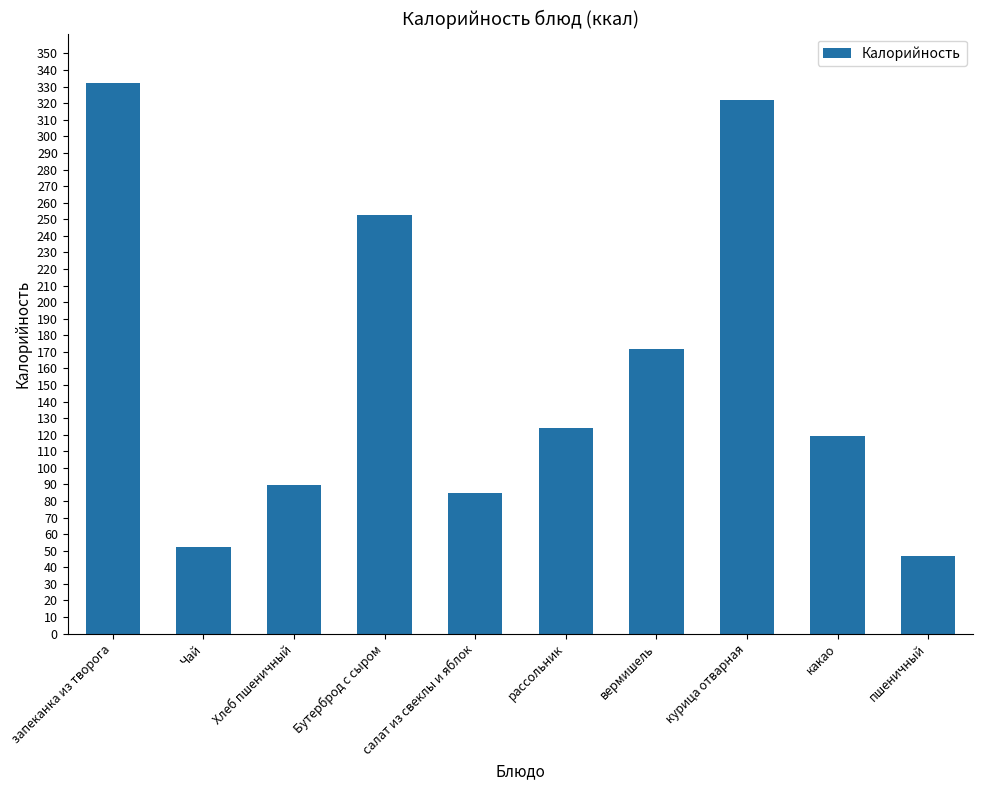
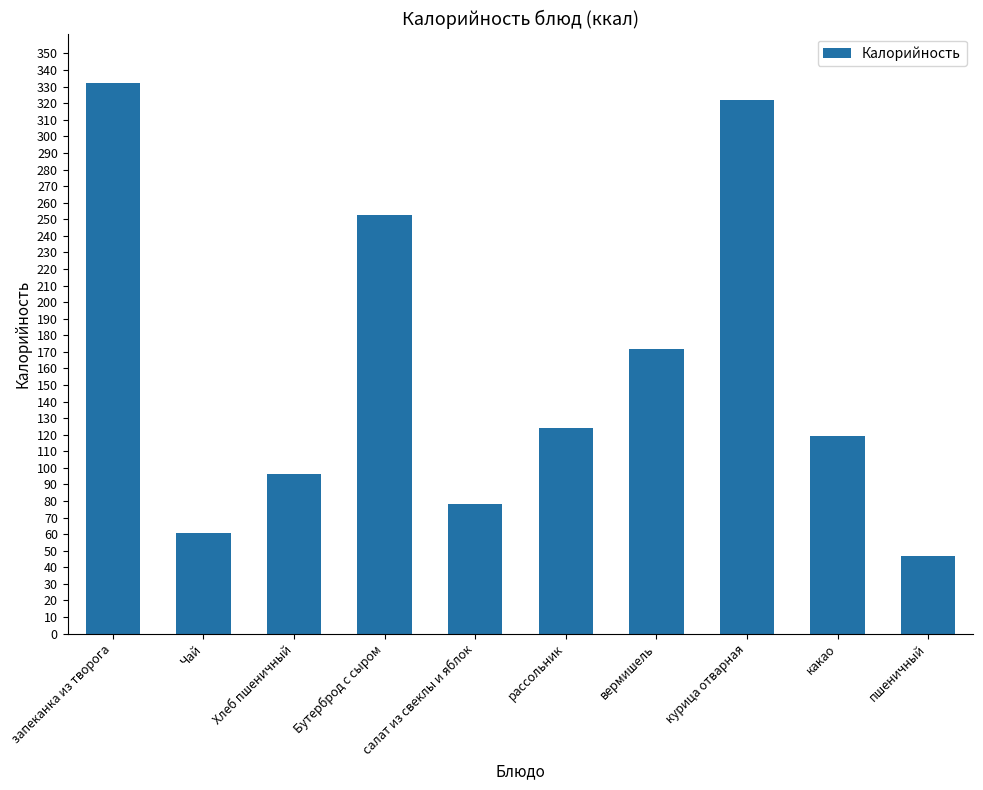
  {
    "запеканка из творога": 332,
-   "Чай": 52,
-   "Хлеб пшеничный": 90,
+   "Чай": 61,
+   "Хлеб пшеничный": 96,
    "Бутерброд с сыром": 253,
-   "салат из свеклы и яблок": 85,
+   "салат из свеклы и яблок": 78,
    "рассольник": 124,
    "вермишель": 172,
    "курица отварная": 322,
    "какао": 119,
    "пшеничный": 47
  }
